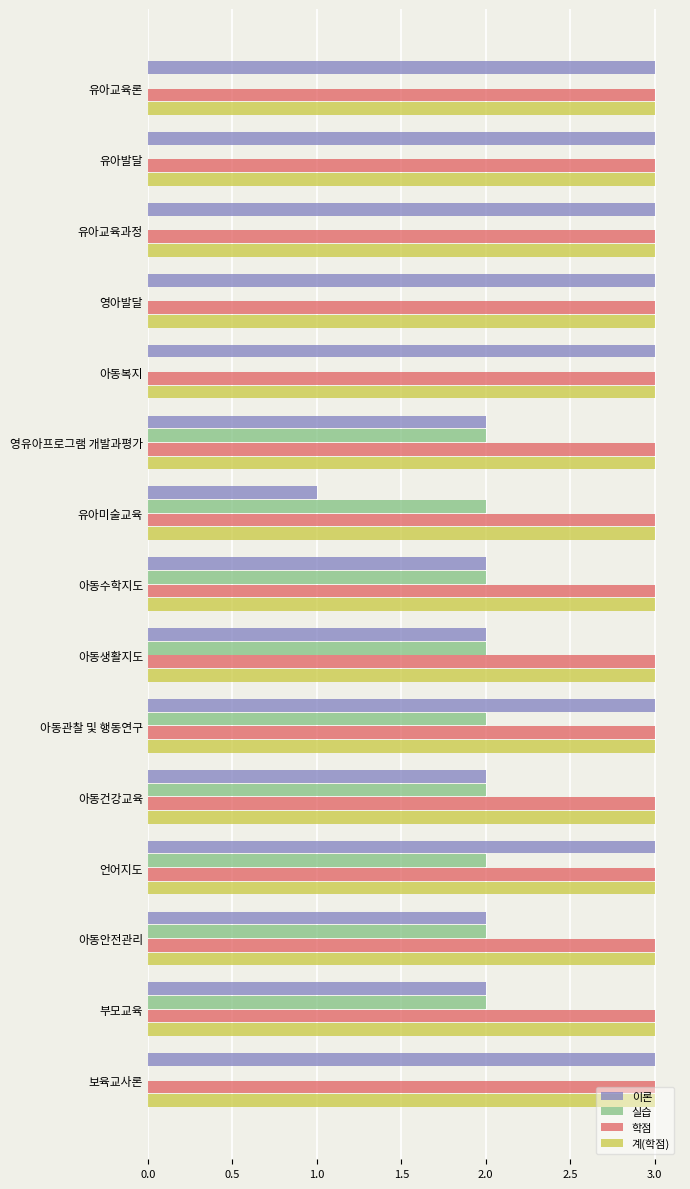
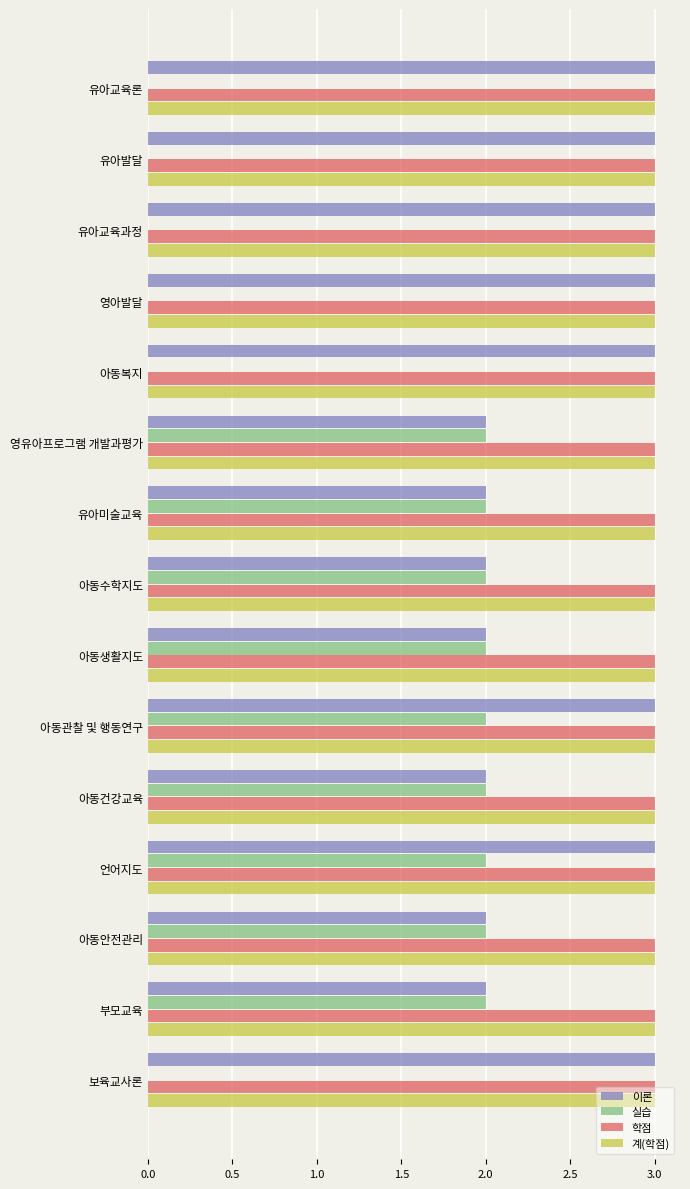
  {
    "이론": {
      "유아교육론": 3,
      "유아발달": 3,
      "유아교육과정": 3,
      "영아발달": 3,
      "아동복지": 3,
      "영유아프로그램 개발과평가": 2,
-     "유아미술교육": 1,
+     "유아미술교육": 2,
      "아동수학지도": 2,
      "아동생활지도": 2,
      "아동관찰 및 행동연구": 3,
      "아동건강교육": 2,
      "언어지도": 3,
      "아동안전관리": 2,
      "부모교육": 2,
      "보육교사론": 3
    },
    "실습": {
      "유아교육론": 0,
      "유아발달": 0,
      "유아교육과정": 0,
      "영아발달": 0,
      "아동복지": 0,
      "영유아프로그램 개발과평가": 2,
      "유아미술교육": 2,
      "아동수학지도": 2,
      "아동생활지도": 2,
      "아동관찰 및 행동연구": 2,
      "아동건강교육": 2,
      "언어지도": 2,
      "아동안전관리": 2,
      "부모교육": 2,
      "보육교사론": 0
    },
    "학점": {
      "유아교육론": 3,
      "유아발달": 3,
      "유아교육과정": 3,
      "영아발달": 3,
      "아동복지": 3,
      "영유아프로그램 개발과평가": 3,
      "유아미술교육": 3,
      "아동수학지도": 3,
      "아동생활지도": 3,
      "아동관찰 및 행동연구": 3,
      "아동건강교육": 3,
      "언어지도": 3,
      "아동안전관리": 3,
      "부모교육": 3,
      "보육교사론": 3
    },
    "계(학점)": {
      "유아교육론": 3,
      "유아발달": 3,
      "유아교육과정": 3,
      "영아발달": 3,
      "아동복지": 3,
      "영유아프로그램 개발과평가": 3,
      "유아미술교육": 3,
      "아동수학지도": 3,
      "아동생활지도": 3,
      "아동관찰 및 행동연구": 3,
      "아동건강교육": 3,
      "언어지도": 3,
      "아동안전관리": 3,
      "부모교육": 3
    }
  }
